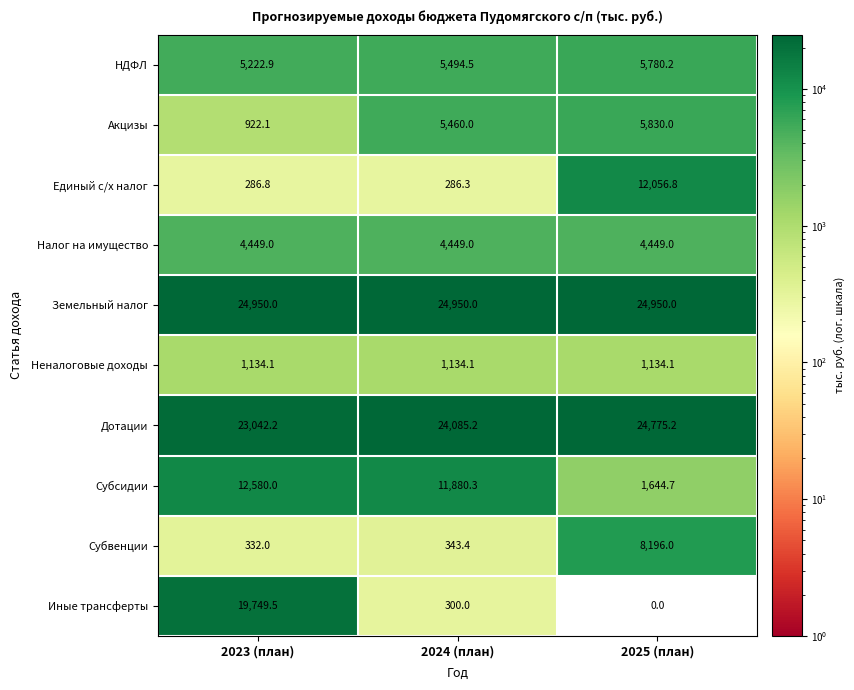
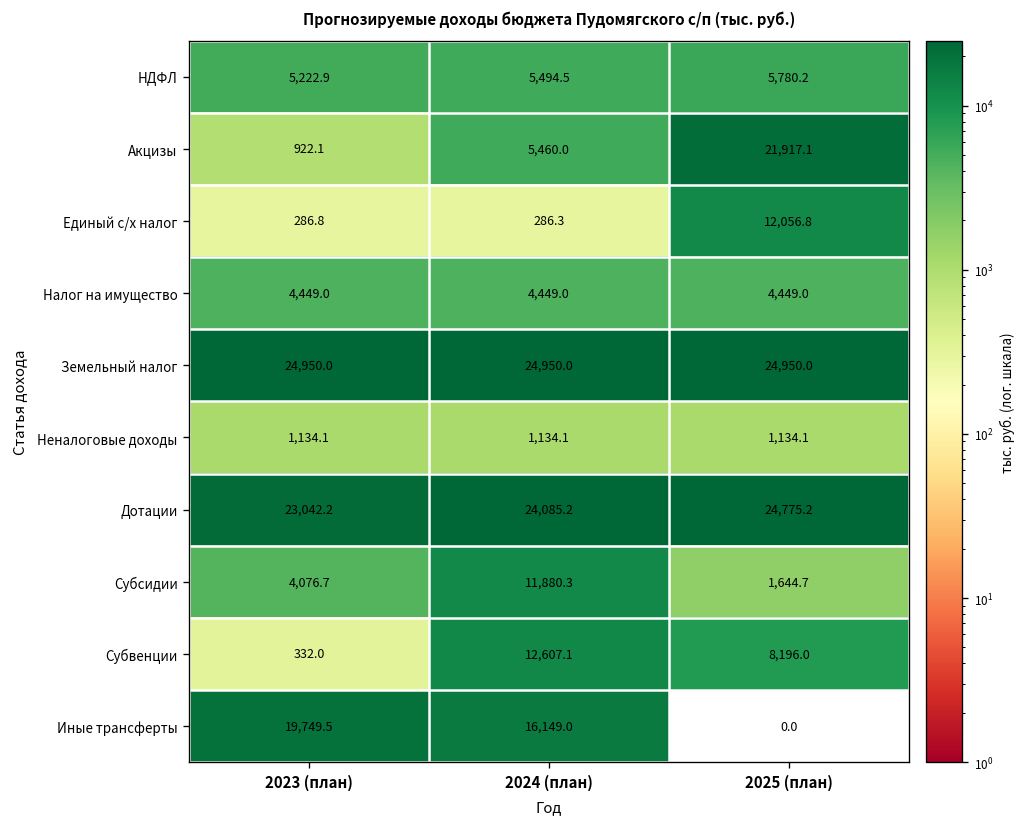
  {
    "НДФЛ": {
      "2023 (план)": "5,222.9",
      "2024 (план)": "5,494.5",
      "2025 (план)": "5,780.2"
    },
    "Акцизы": {
      "2023 (план)": "922.1",
      "2024 (план)": "5,460.0",
-     "2025 (план)": "5,830.0"
+     "2025 (план)": "21,917.1"
    },
    "Единый с/х налог": {
      "2023 (план)": "286.8",
      "2024 (план)": "286.3",
      "2025 (план)": "12,056.8"
    },
    "Налог на имущество": {
      "2023 (план)": "4,449.0",
      "2024 (план)": "4,449.0",
      "2025 (план)": "4,449.0"
    },
    "Земельный налог": {
      "2023 (план)": "24,950.0",
      "2024 (план)": "24,950.0",
      "2025 (план)": "24,950.0"
    },
    "Неналоговые доходы": {
      "2023 (план)": "1,134.1",
      "2024 (план)": "1,134.1",
      "2025 (план)": "1,134.1"
    },
    "Дотации": {
      "2023 (план)": "23,042.2",
      "2024 (план)": "24,085.2",
      "2025 (план)": "24,775.2"
    },
    "Субсидии": {
-     "2023 (план)": "12,580.0",
+     "2023 (план)": "4,076.7",
      "2024 (план)": "11,880.3",
      "2025 (план)": "1,644.7"
    },
    "Субвенции": {
      "2023 (план)": "332.0",
-     "2024 (план)": "343.4",
+     "2024 (план)": "12,607.1",
      "2025 (план)": "8,196.0"
    },
    "Иные трансферты": {
      "2023 (план)": "19,749.5",
-     "2024 (план)": "300.0",
+     "2024 (план)": "16,149.0",
      "2025 (план)": "0.0"
    }
  }
